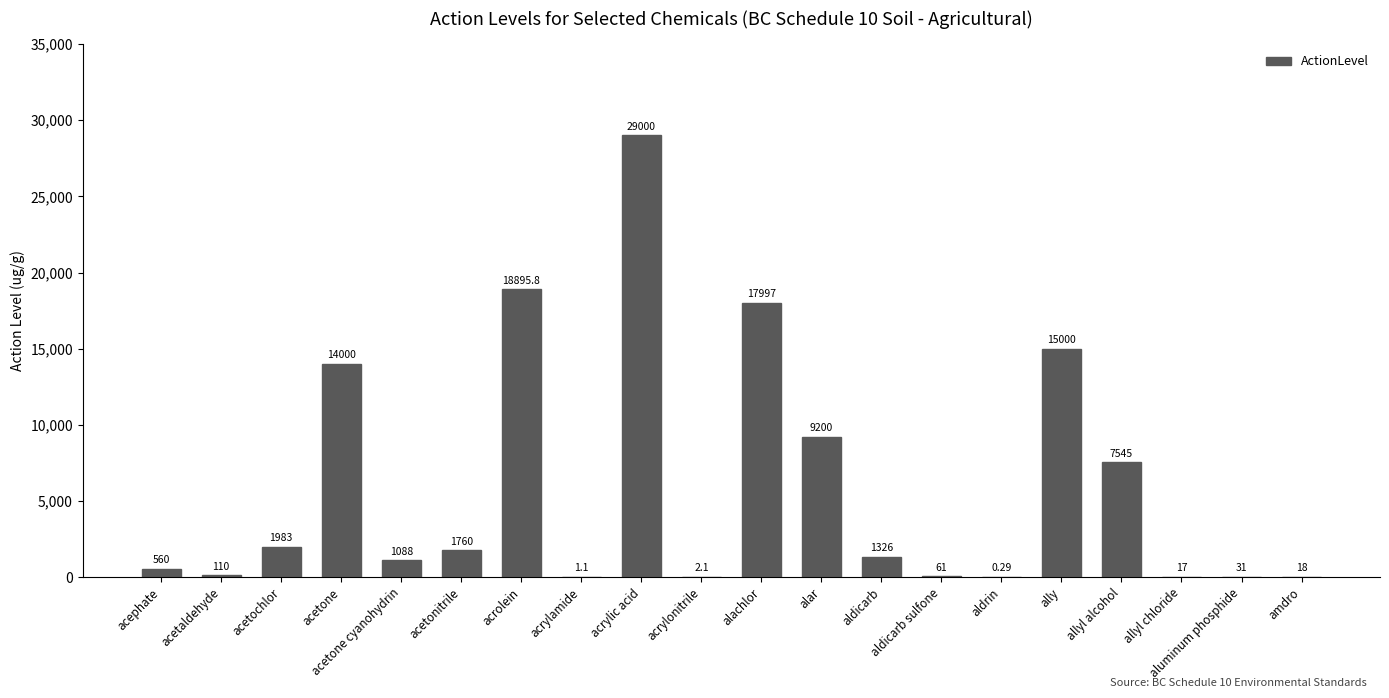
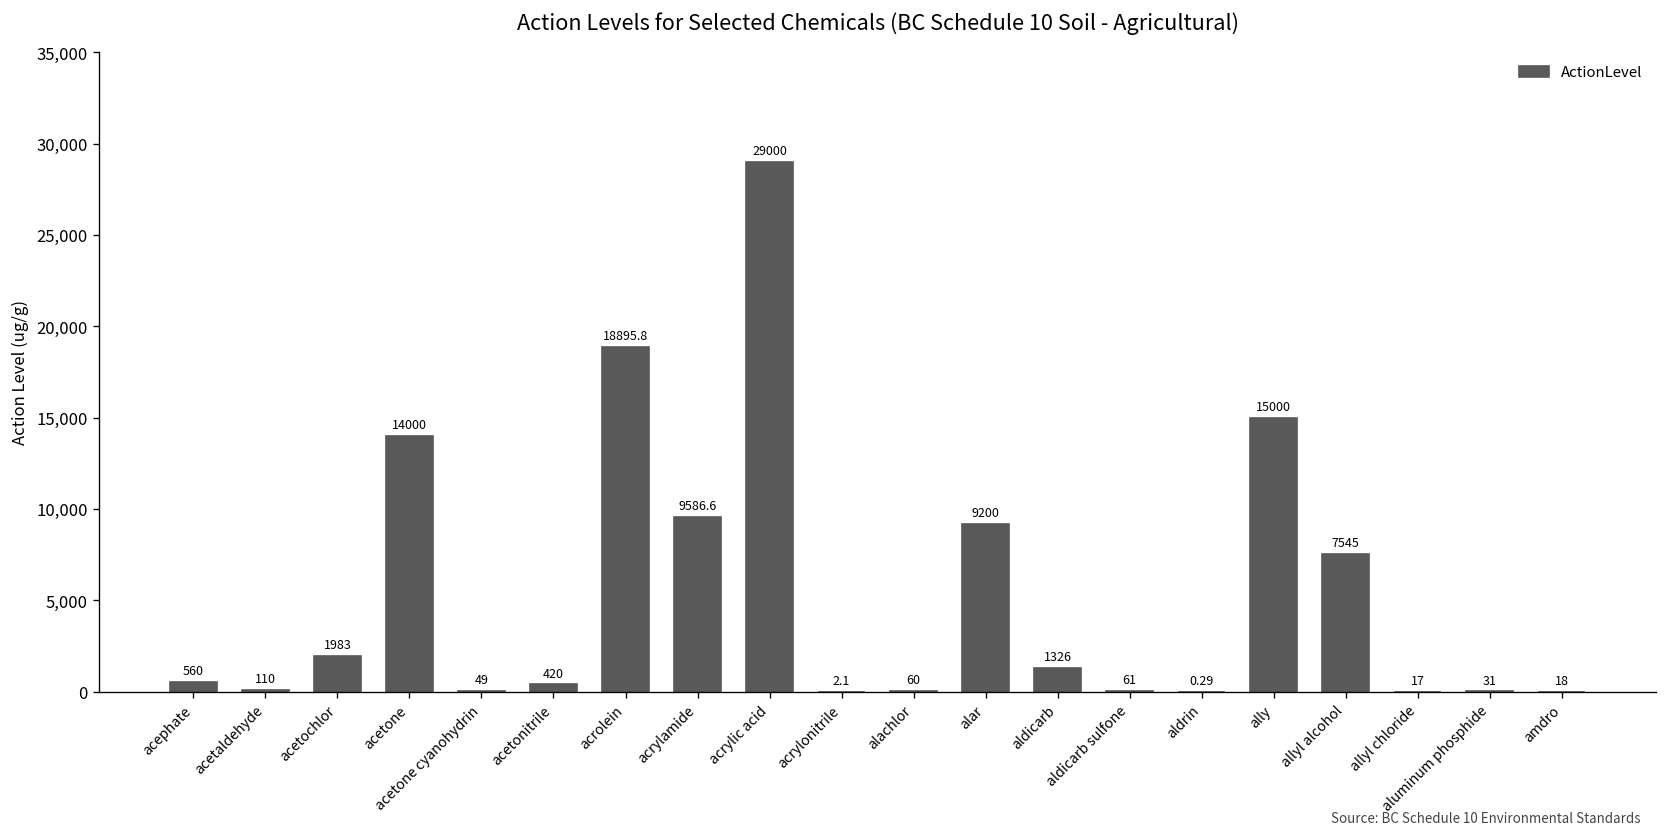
  {
    "acephate": 560,
    "acetaldehyde": 110,
    "acetochlor": 1983,
    "acetone": 14000,
-   "acetone cyanohydrin": 1088,
-   "acetonitrile": 1760,
+   "acetone cyanohydrin": 49,
+   "acetonitrile": 420,
    "acrolein": 18895.8,
-   "acrylamide": 1.1,
+   "acrylamide": 9586.6,
    "acrylic acid": 29000,
    "acrylonitrile": 2.1,
-   "alachlor": 17997,
+   "alachlor": 60,
    "alar": 9200,
    "aldicarb": 1326,
    "aldicarb sulfone": 61,
    "aldrin": 0.29,
    "ally": 15000,
    "allyl alcohol": 7545,
    "allyl chloride": 17,
    "aluminum phosphide": 31,
    "amdro": 18
  }
